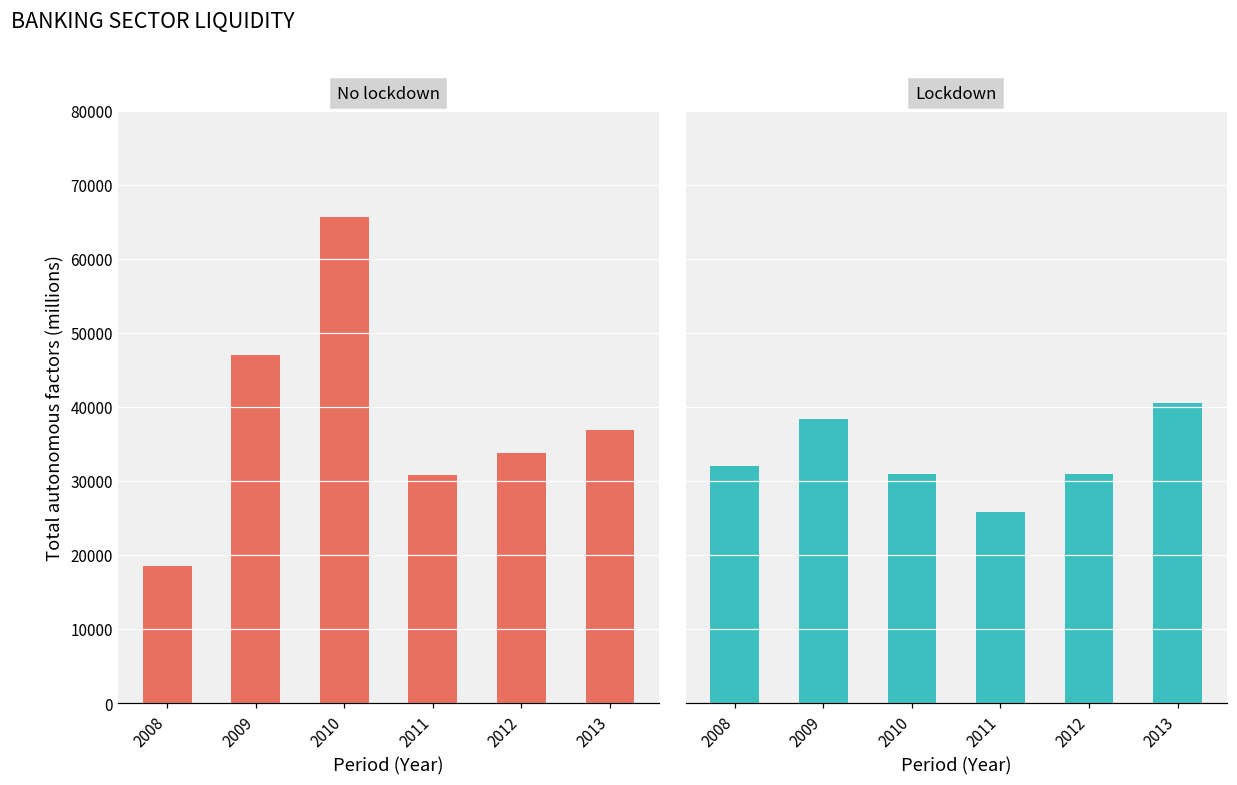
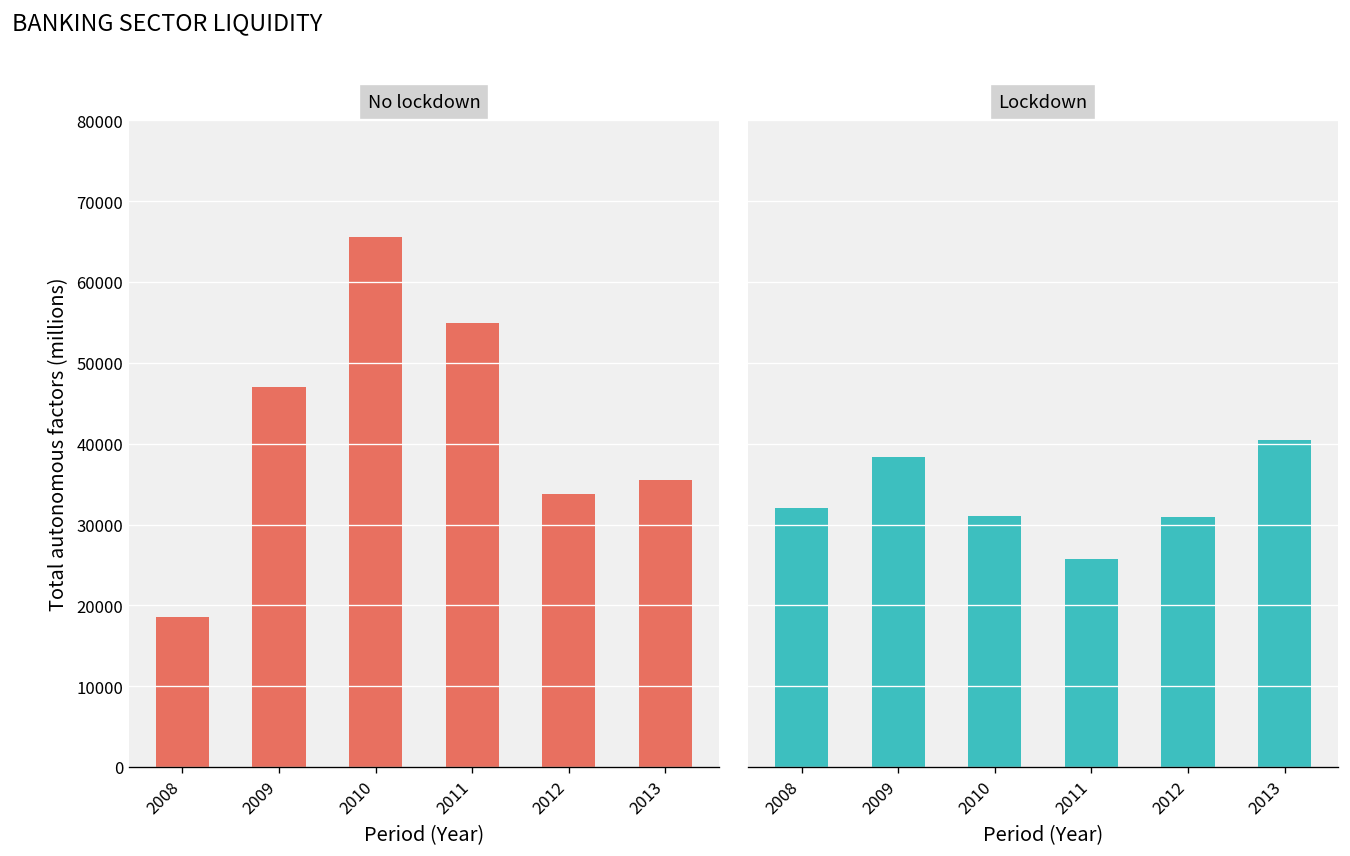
  {
    "No lockdown": {
      "2008": 19000,
      "2009": 47000,
      "2010": 66000,
-     "2011": 31000,
+     "2011": 55000,
      "2012": 34000,
-     "2013": 37000
+     "2013": 35000
    }
  }
